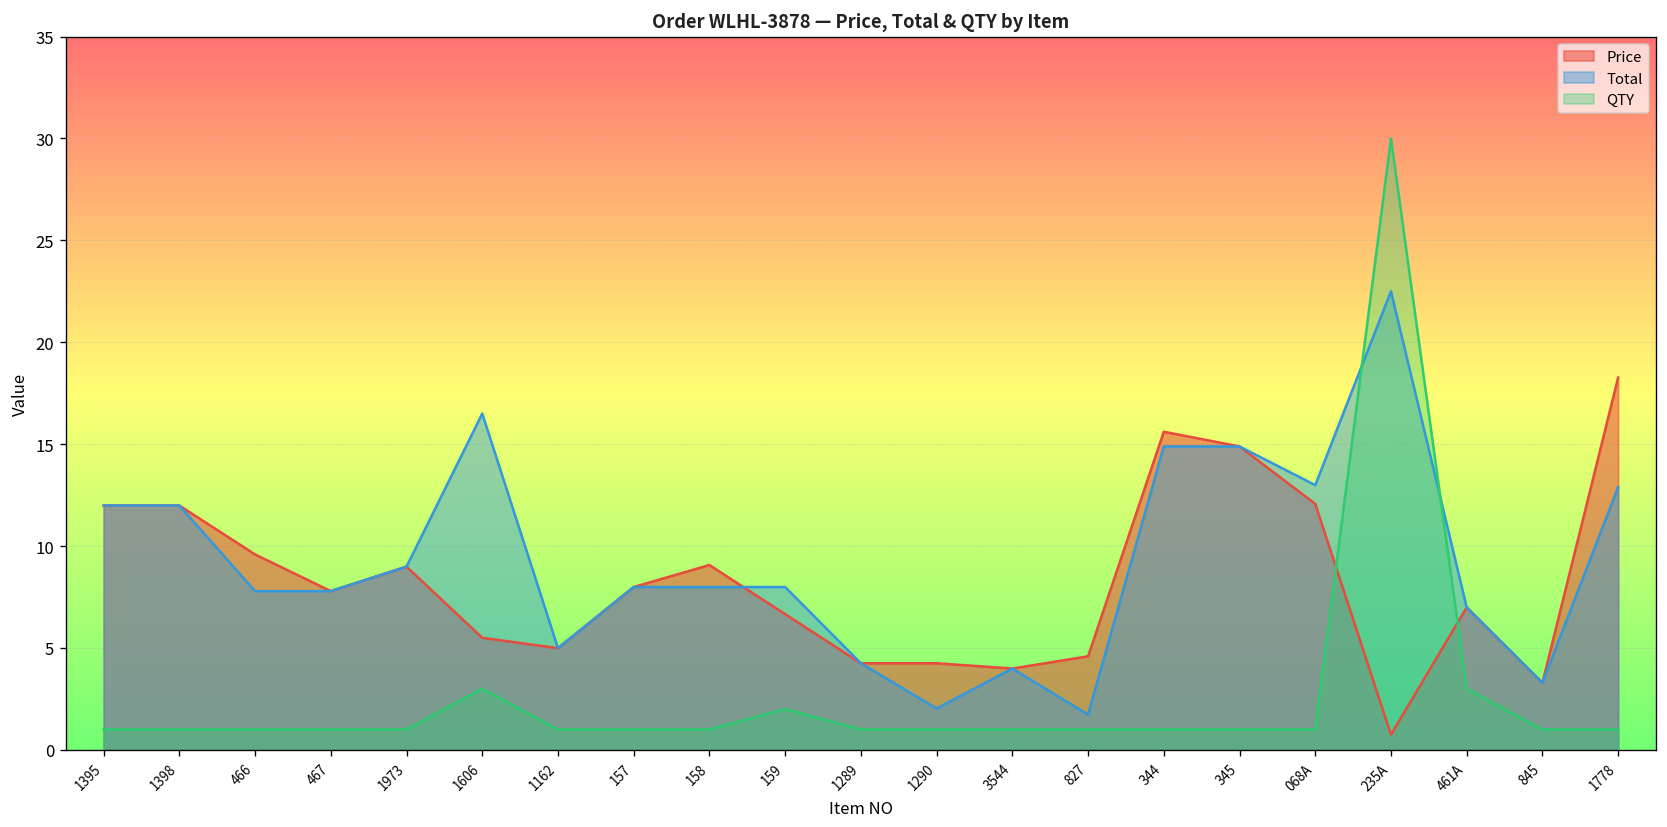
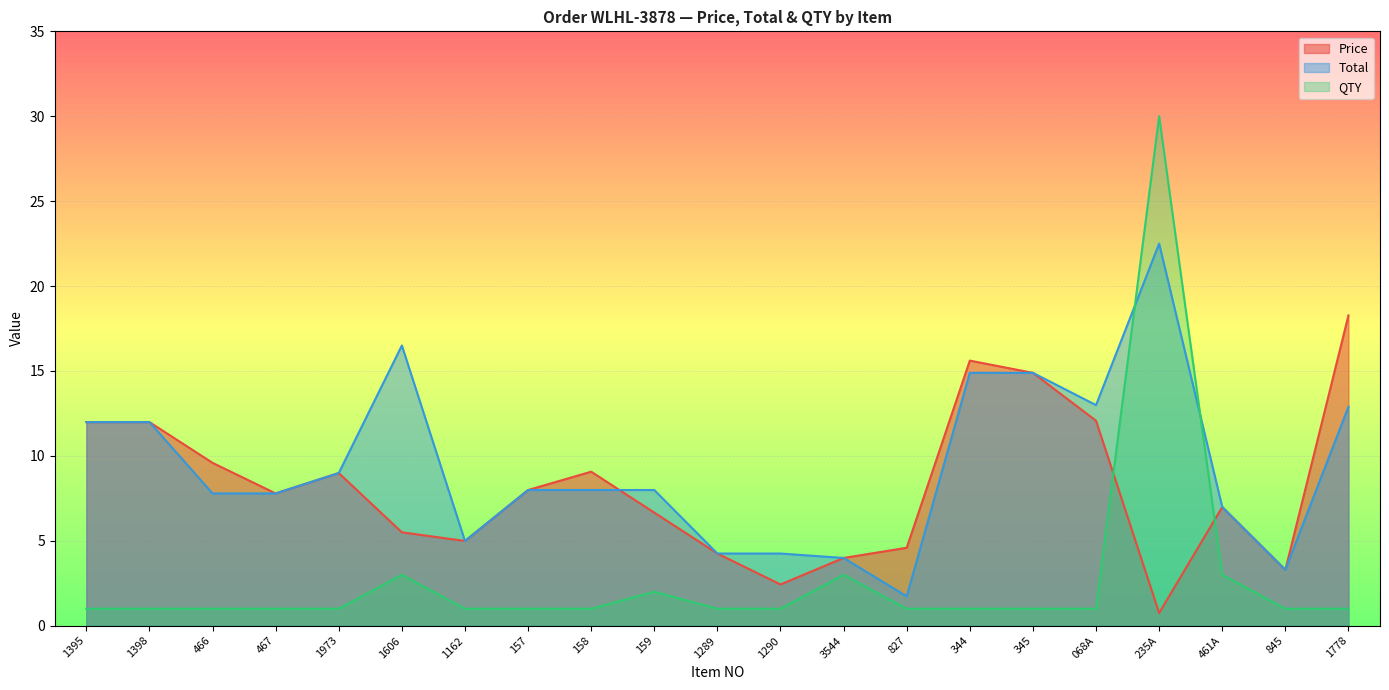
  {
    "Price": {
      "466": 9.6,
      "1606": 5.5,
      "158": 9.1,
      "159": 6.7,
-     "1290": 4.3,
+     "1290": 2.4,
      "827": 4.6,
      "344": 15.6,
      "068A": 12.1,
      "235A": 0.8,
      "1778": 18.3
    },
    "Total": {
      "466": 7.8,
      "1606": 16.5,
      "158": 8.0,
      "159": 8.0,
-     "1290": 2.0,
+     "1290": 4.3,
      "827": 1.7,
      "344": 14.9,
      "068A": 13.0,
      "235A": 22.5,
      "1778": 12.9
    },
    "QTY": {
      "1395": 1,
      "1398": 1,
      "466": 1,
      "467": 1,
      "1973": 1,
      "1606": 3,
      "1162": 1,
      "157": 1,
      "158": 1,
      "159": 2,
      "1289": 1,
      "1290": 1,
-     "3544": 1,
+     "3544": 3,
      "827": 1,
      "344": 1,
      "345": 1,
      "068A": 1,
      "235A": 30,
      "461A": 3,
      "845": 1,
      "1778": 1
    }
  }
